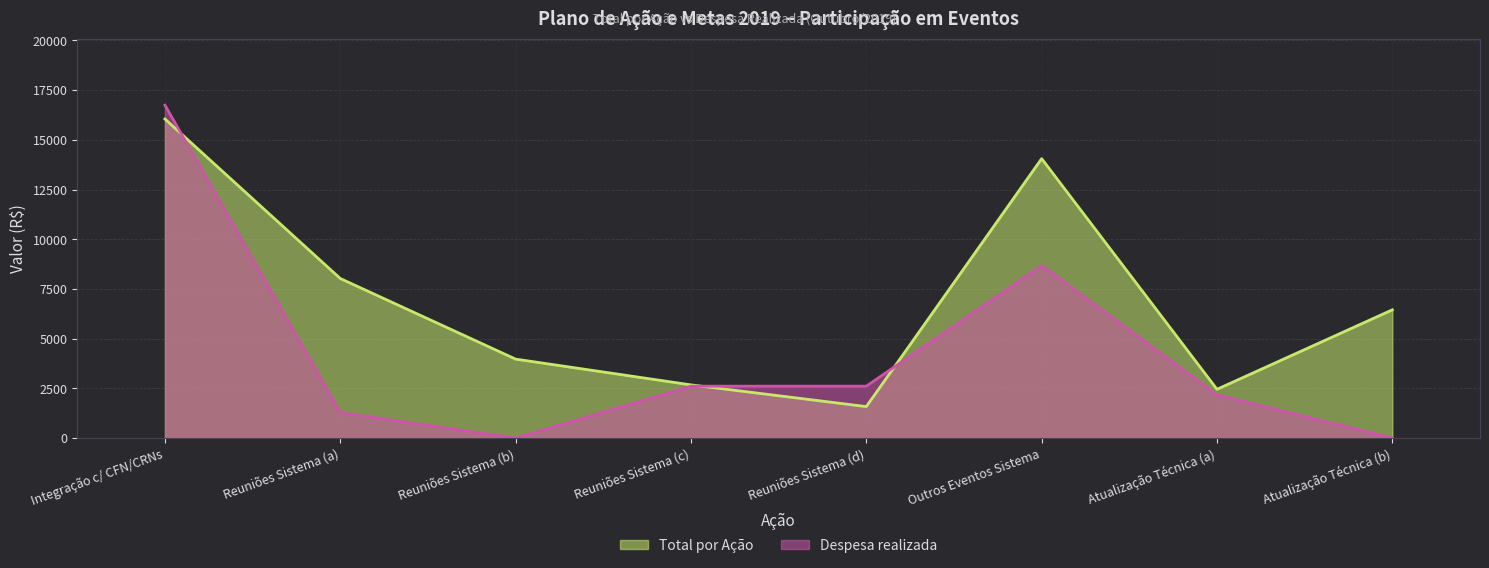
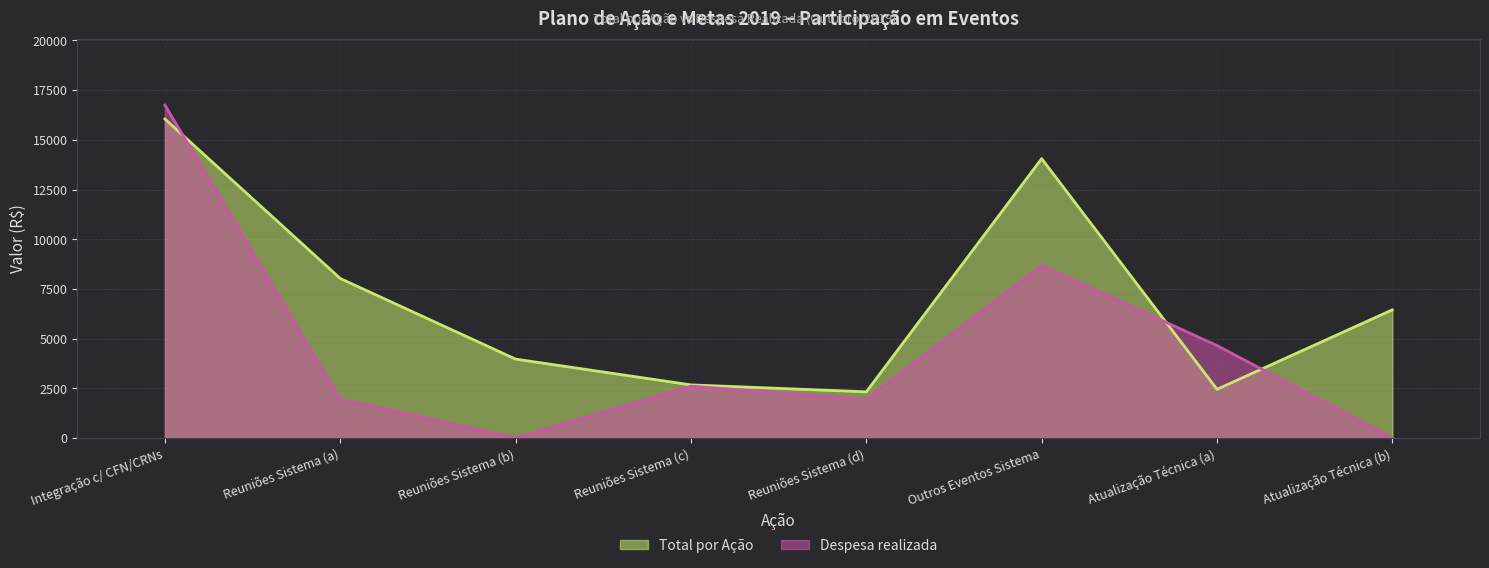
  {
    "Total por Ação": {
      "Integração c/ CFN/CRNs": 16100,
      "Reuniões Sistema (a)": 8000,
      "Reuniões Sistema (b)": 4000,
-     "Reuniões Sistema (d)": 1600,
+     "Reuniões Sistema (d)": 2300,
      "Outros Eventos Sistema": 14100,
      "Atualização Técnica (a)": 2500,
      "Atualização Técnica (b)": 6500
    },
    "Despesa realizada": {
      "Integração c/ CFN/CRNs": 16700,
-     "Reuniões Sistema (a)": 1300,
+     "Reuniões Sistema (a)": 2000,
      "Reuniões Sistema (b)": 0,
-     "Reuniões Sistema (d)": 2600,
+     "Reuniões Sistema (d)": 1900,
      "Outros Eventos Sistema": 8700,
-     "Atualização Técnica (a)": 2200,
+     "Atualização Técnica (a)": 4700,
      "Atualização Técnica (b)": 0
    }
  }
